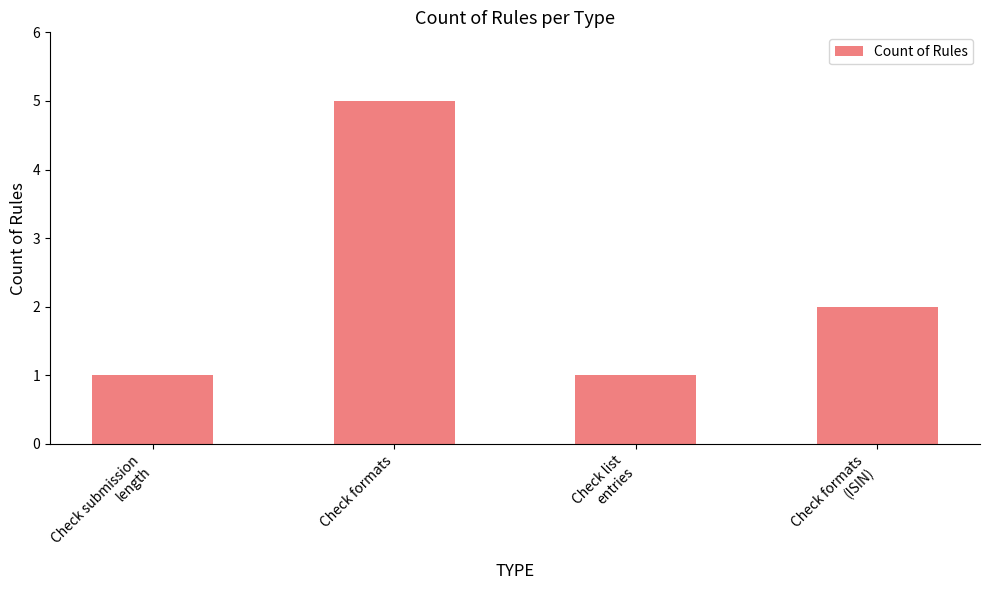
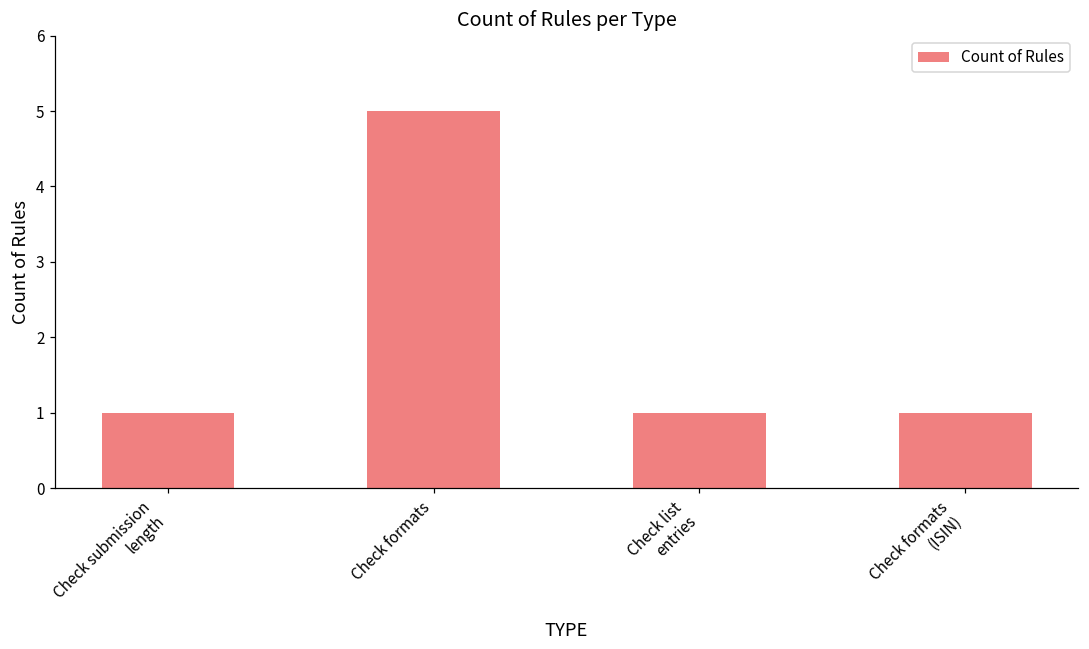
  {
    "Check submission length": 1,
    "Check formats": 5,
    "Check list entries": 1,
-   "Check formats (ISIN)": 2
+   "Check formats (ISIN)": 1
  }
